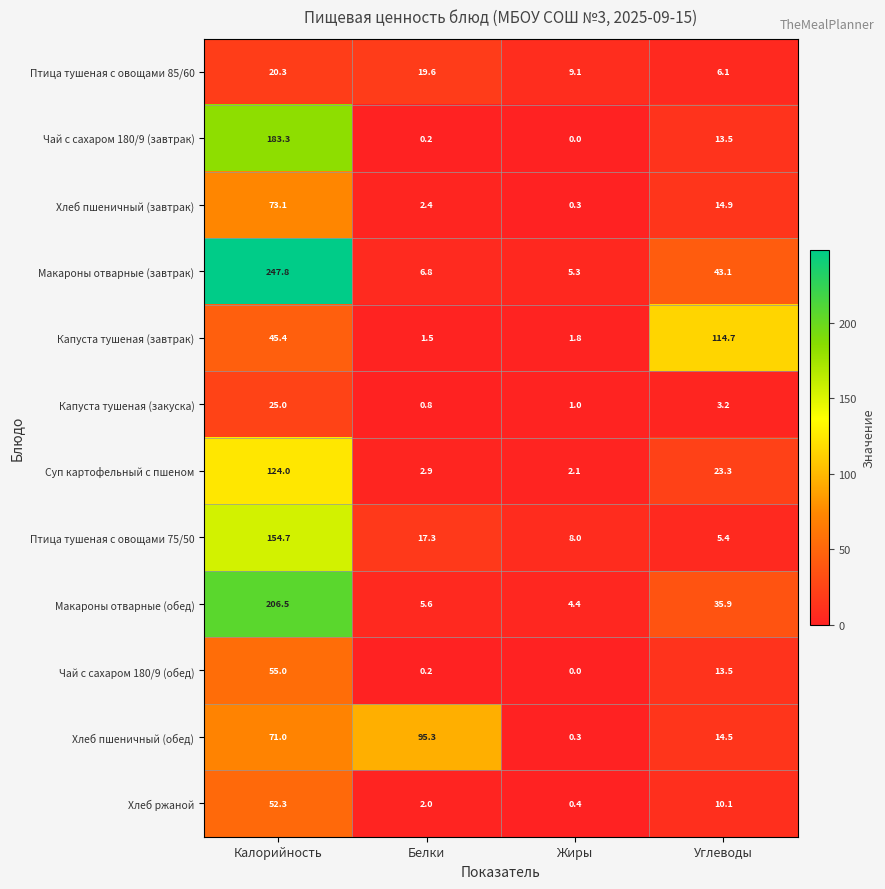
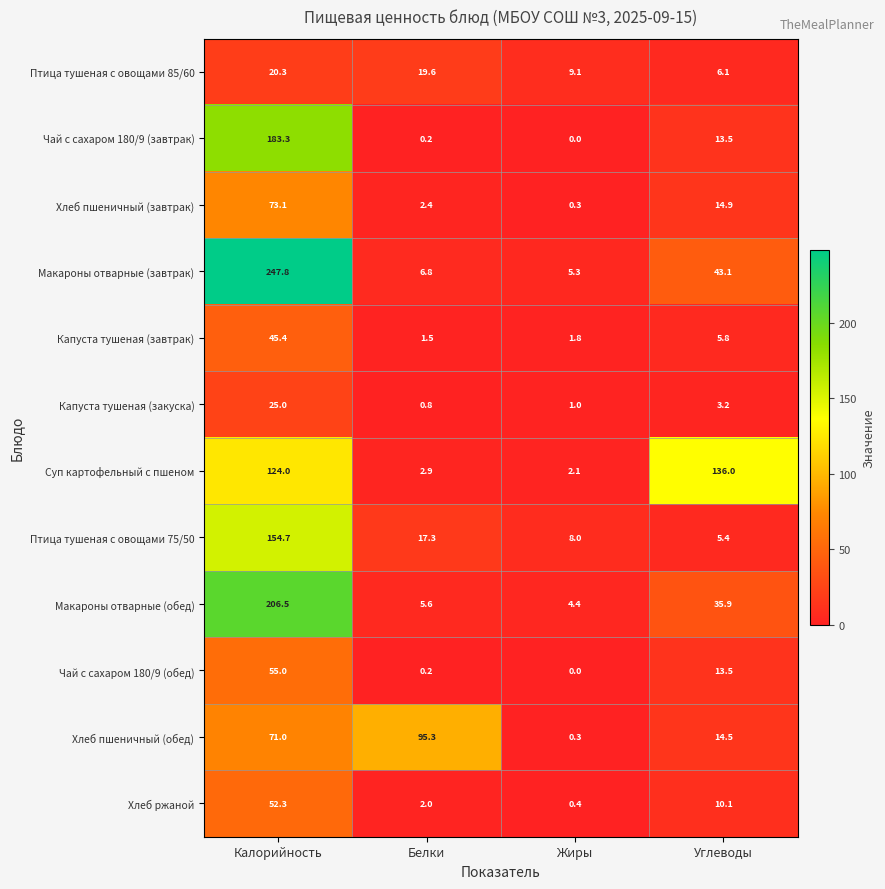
  {
    "Птица тушеная с овощами 85/60": {
      "Калорийность": 20.3,
      "Белки": 19.6,
      "Жиры": 9.1,
      "Углеводы": 6.1
    },
    "Чай с сахаром 180/9 (завтрак)": {
      "Калорийность": 183.3,
      "Белки": 0.2,
      "Жиры": 0.0,
      "Углеводы": 13.5
    },
    "Хлеб пшеничный (завтрак)": {
      "Калорийность": 73.1,
      "Белки": 2.4,
      "Жиры": 0.3,
      "Углеводы": 14.9
    },
    "Макароны отварные (завтрак)": {
      "Калорийность": 247.8,
      "Белки": 6.8,
      "Жиры": 5.3,
      "Углеводы": 43.1
    },
    "Капуста тушеная (завтрак)": {
      "Калорийность": 45.4,
      "Белки": 1.5,
      "Жиры": 1.8,
-     "Углеводы": 114.7
+     "Углеводы": 5.8
    },
    "Капуста тушеная (закуска)": {
      "Калорийность": 25.0,
      "Белки": 0.8,
      "Жиры": 1.0,
      "Углеводы": 3.2
    },
    "Суп картофельный с пшеном": {
      "Калорийность": 124.0,
      "Белки": 2.9,
      "Жиры": 2.1,
-     "Углеводы": 23.3
+     "Углеводы": 136.0
    },
    "Птица тушеная с овощами 75/50": {
      "Калорийность": 154.7,
      "Белки": 17.3,
      "Жиры": 8.0,
      "Углеводы": 5.4
    },
    "Макароны отварные (обед)": {
      "Калорийность": 206.5,
      "Белки": 5.6,
      "Жиры": 4.4,
      "Углеводы": 35.9
    },
    "Чай с сахаром 180/9 (обед)": {
      "Калорийность": 55.0,
      "Белки": 0.2,
      "Жиры": 0.0,
      "Углеводы": 13.5
    },
    "Хлеб пшеничный (обед)": {
      "Калорийность": 71.0,
      "Белки": 95.3,
      "Жиры": 0.3,
      "Углеводы": 14.5
    },
    "Хлеб ржаной": {
      "Калорийность": 52.3,
      "Белки": 2.0,
      "Жиры": 0.4,
      "Углеводы": 10.1
    }
  }
